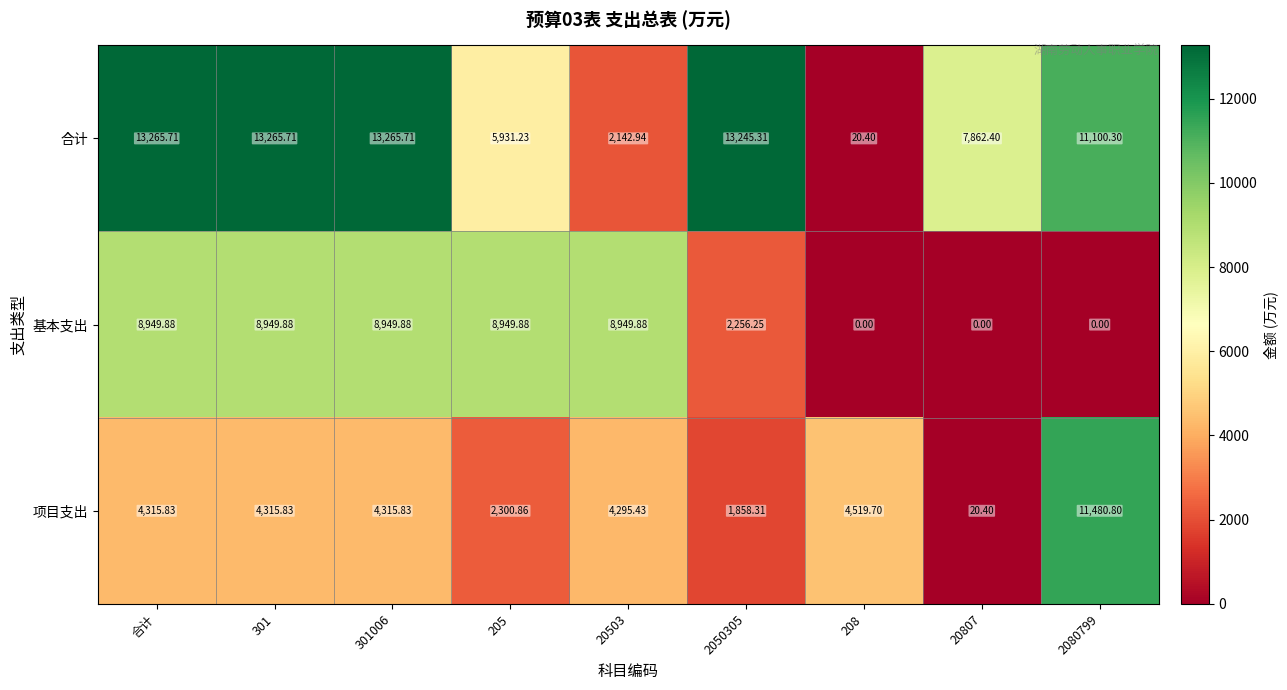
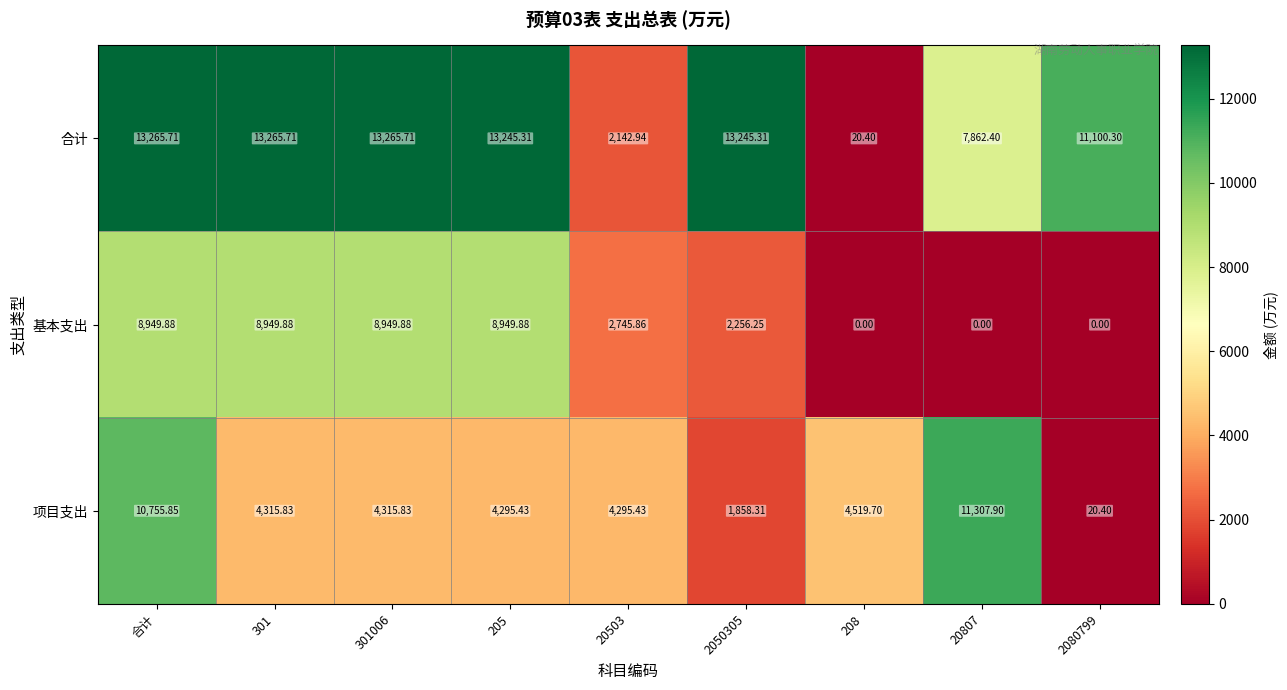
  {
    "合计": {
-     "205": "5,931.23"
+     "205": "13,245.31"
    },
    "基本支出": {
-     "20503": "8,949.88"
+     "20503": "2,745.86"
    },
    "项目支出": {
-     "合计": "4,315.83",
-     "205": "2,300.86",
-     "20807": "20.40",
-     "2080799": "11,480.80"
+     "合计": "10,755.85",
+     "205": "4,295.43",
+     "20807": "11,307.90",
+     "2080799": "20.40"
    }
  }
